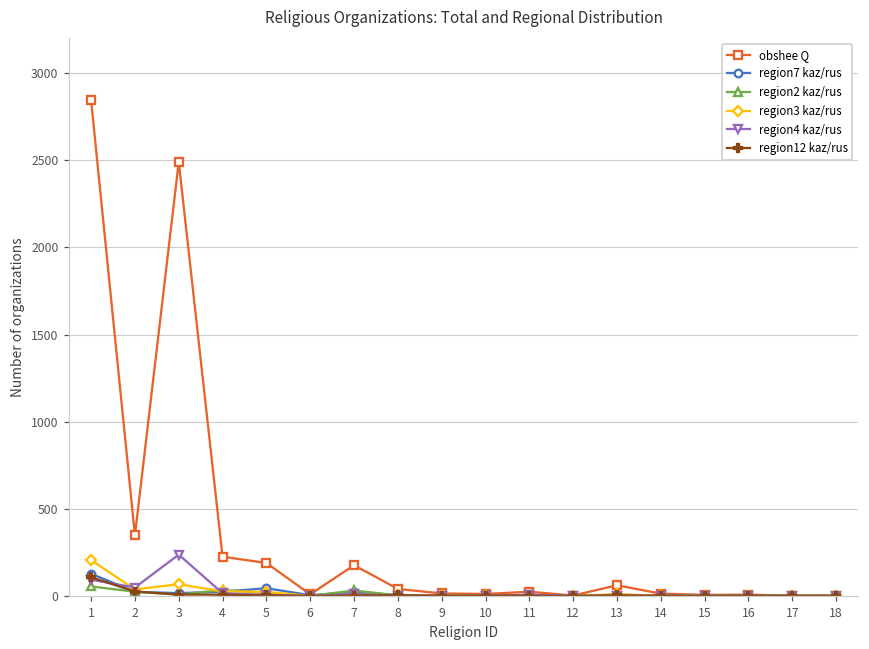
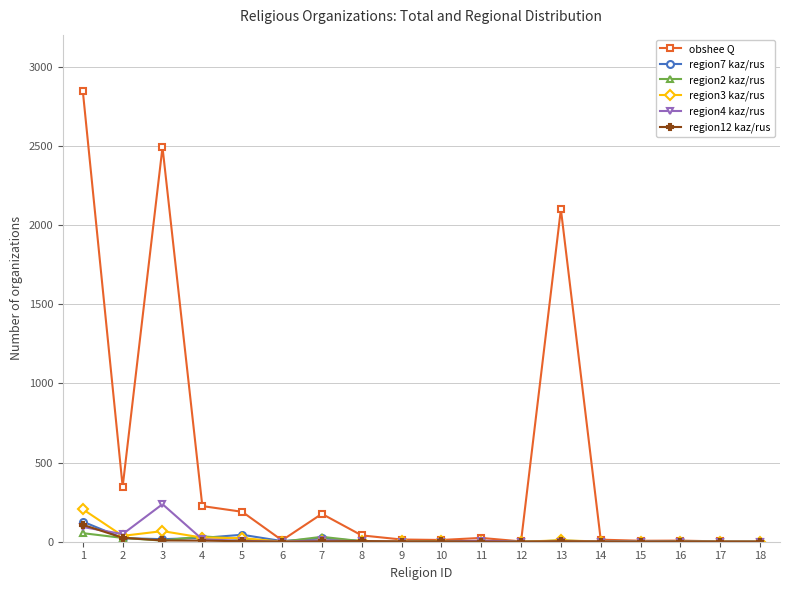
  {
    "obshee Q": {
      "1": 2850,
      "2": 350,
      "3": 2490,
      "4": 230,
      "5": 190,
      "7": 180,
      "8": 40,
      "11": 20,
-     "13": 60
+     "13": 2100
    },
    "region7 kaz/rus": {
      "1": 130,
      "5": 40
    },
    "region2 kaz/rus": {
      "1": 50
    },
    "region3 kaz/rus": {
      "1": 210,
      "3": 70
    },
    "region4 kaz/rus": {
      "3": 240
    }
  }
